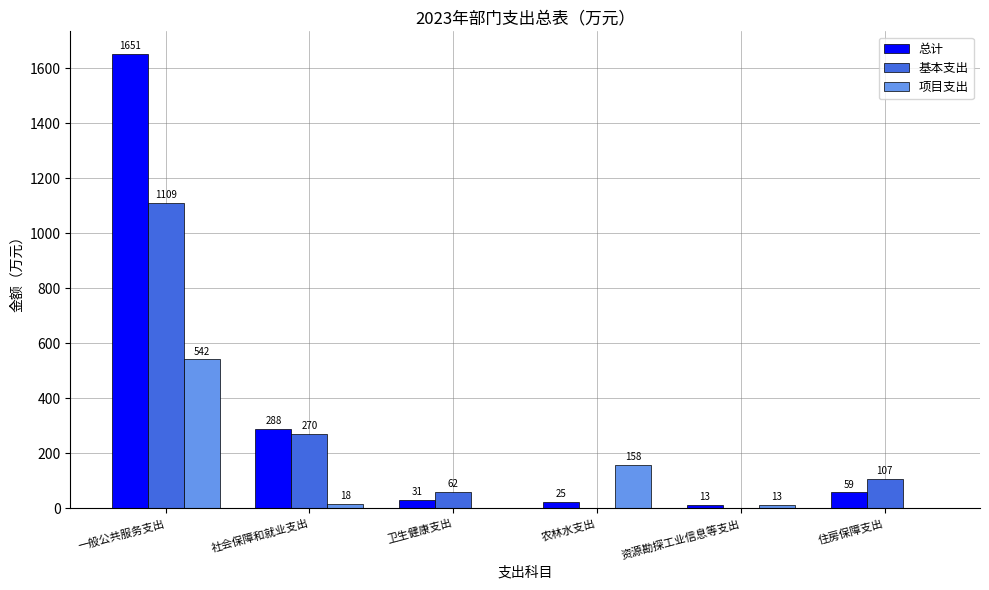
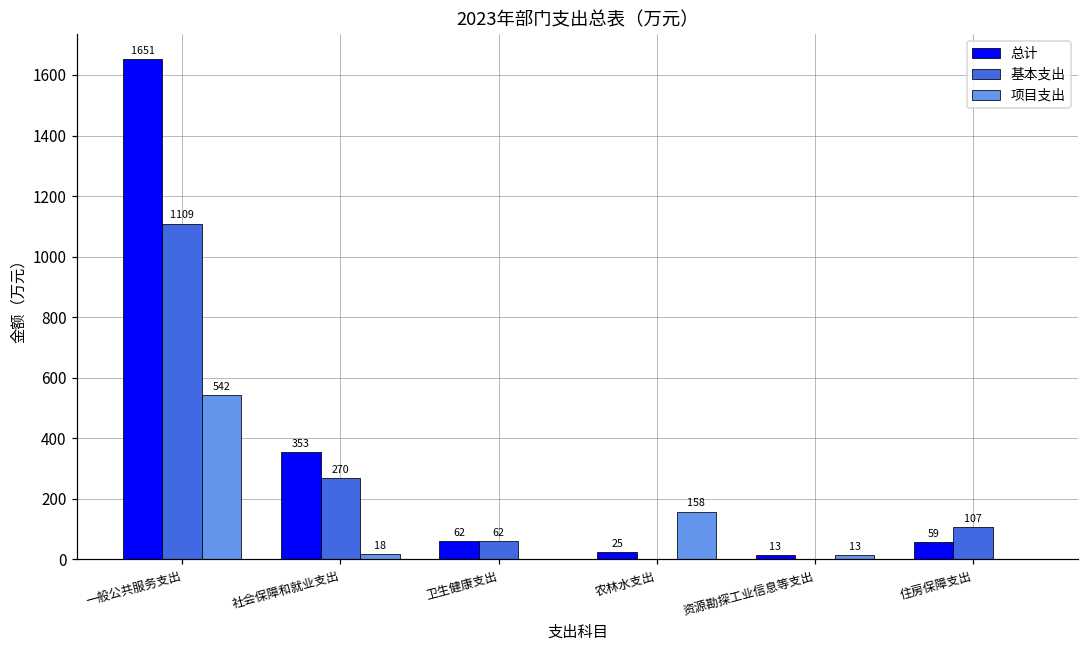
  {
    "总计": {
      "一般公共服务支出": 1651,
-     "社会保障和就业支出": 288,
-     "卫生健康支出": 31,
+     "社会保障和就业支出": 353,
+     "卫生健康支出": 62,
      "农林水支出": 25,
      "资源勘探工业信息等支出": 13,
      "住房保障支出": 59
    }
  }
